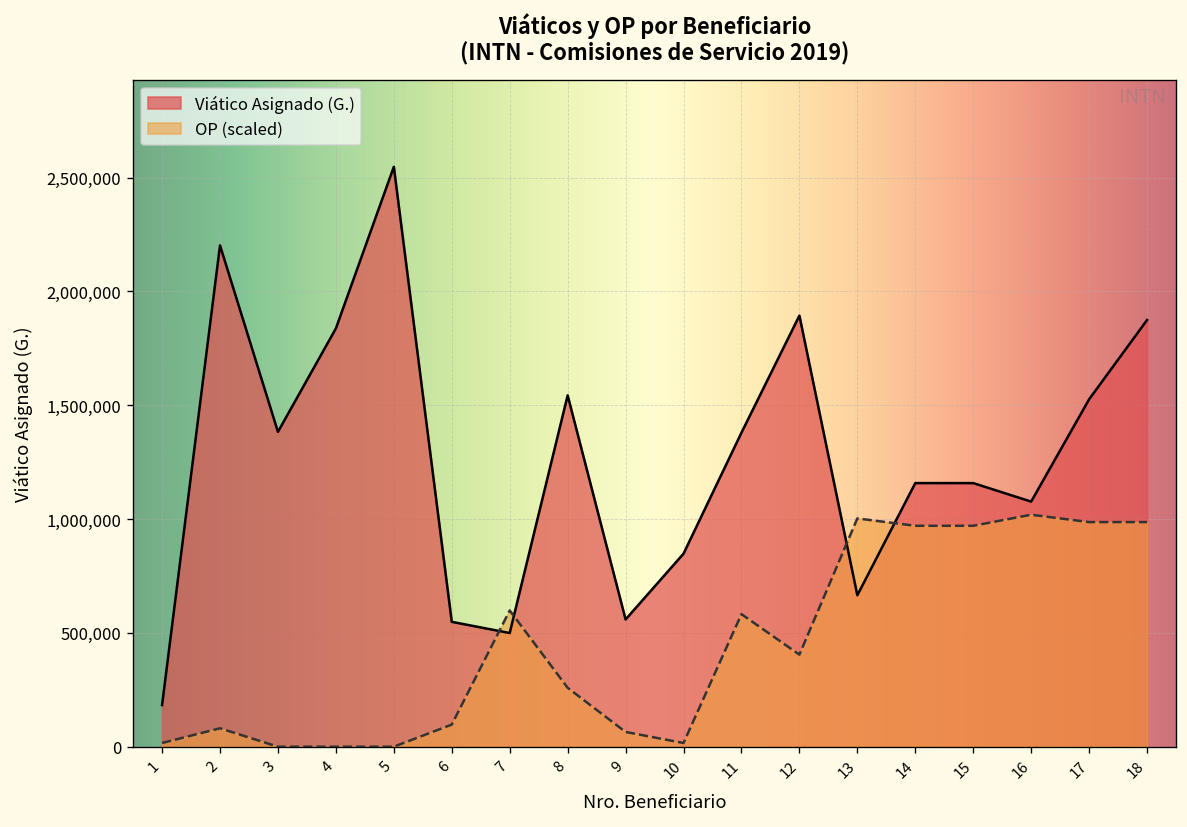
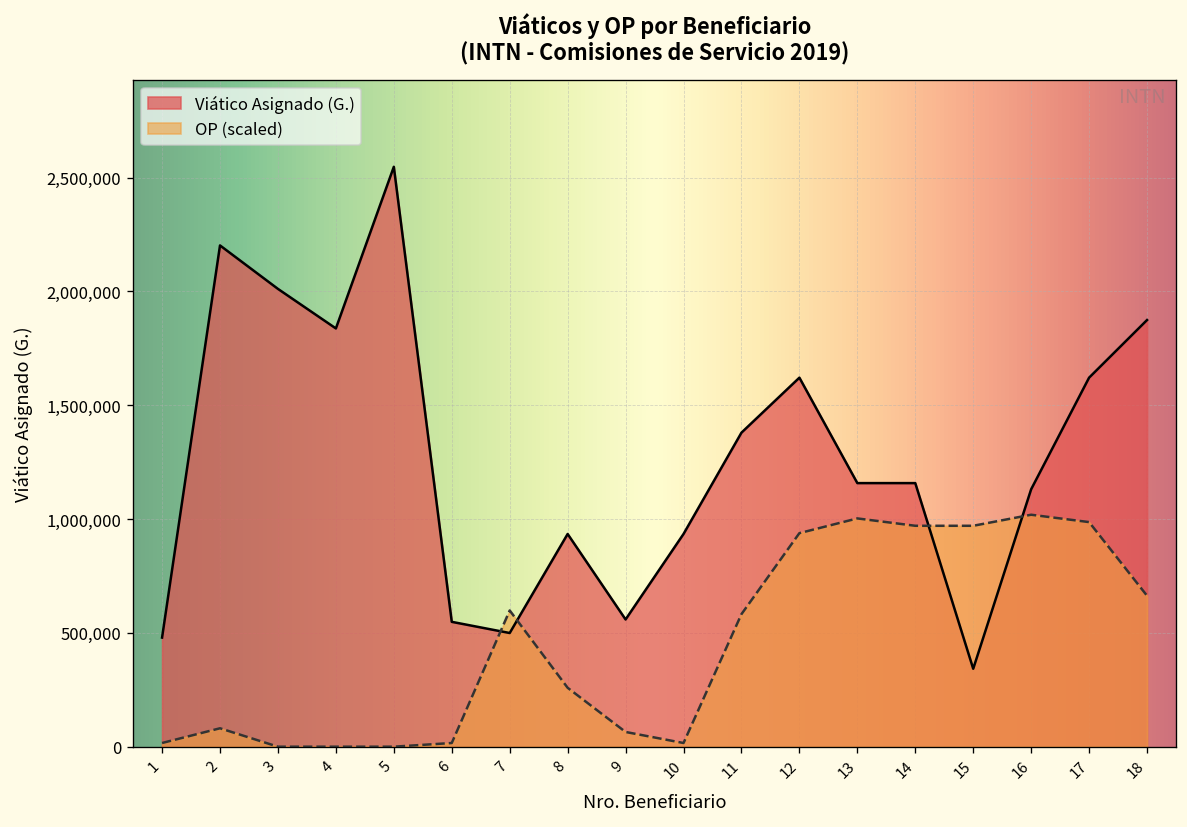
  {
    "Viático Asignado (G.)": {
-     "1": "180,000",
+     "1": "480,000",
      "2": "2,200,000",
-     "3": "1,380,000",
+     "3": "2,010,000",
      "4": "1,840,000",
      "5": "2,550,000",
      "6": "550,000",
      "7": "500,000",
-     "8": "1,540,000",
+     "8": "930,000",
      "9": "560,000",
-     "10": "850,000",
+     "10": "930,000",
      "11": "1,380,000",
-     "12": "1,890,000",
-     "13": "670,000",
+     "12": "1,620,000",
+     "13": "1,160,000",
      "14": "1,160,000",
-     "15": "1,160,000",
-     "16": "1,080,000",
-     "17": "1,530,000",
+     "15": "340,000",
+     "16": "1,130,000",
+     "17": "1,620,000",
      "18": "1,870,000"
    },
    "OP (scaled)": {
      "1": "20,000",
      "2": "80,000",
      "3": "0",
      "4": "0",
      "5": "0",
-     "6": "100,000",
+     "6": "20,000",
      "7": "600,000",
      "8": "260,000",
      "9": "60,000",
      "10": "20,000",
      "11": "580,000",
-     "12": "400,000",
+     "12": "940,000",
      "13": "1,000,000",
      "14": "970,000",
      "15": "970,000",
      "16": "1,020,000",
      "17": "990,000",
-     "18": "990,000"
+     "18": "660,000"
    }
  }
